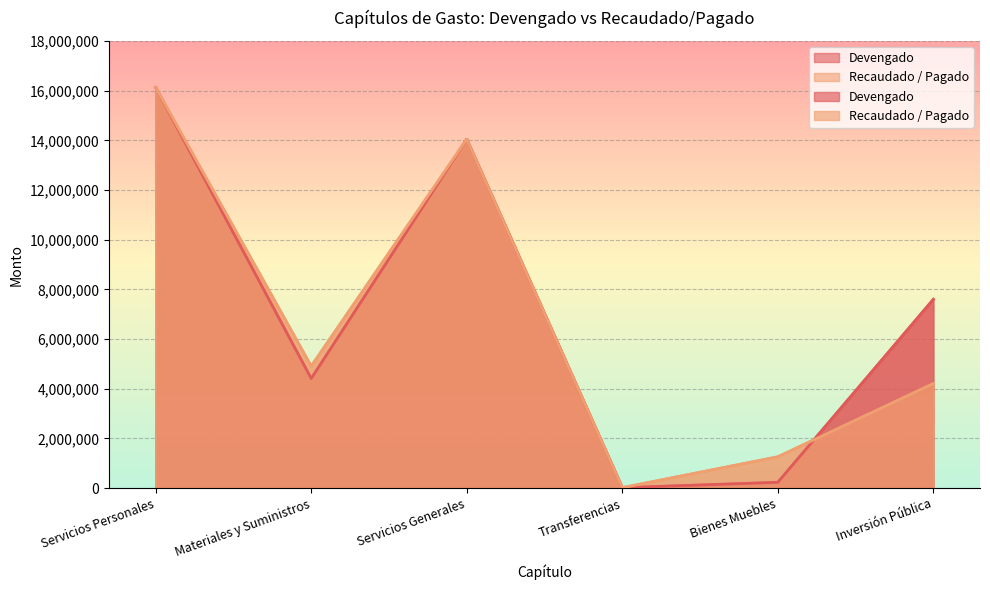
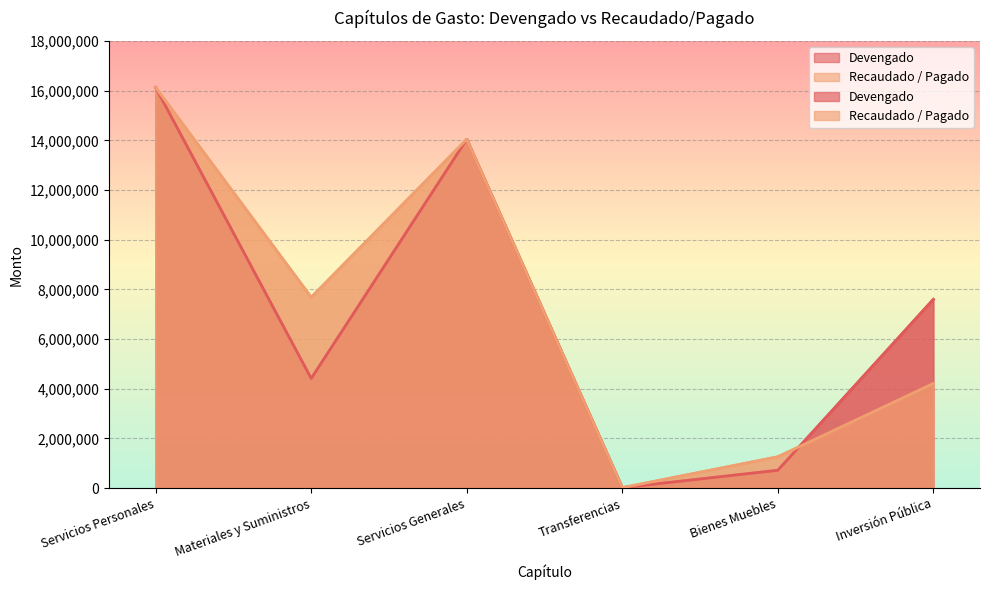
  {
    "Devengado": {
      "Materiales y Suministros": "4,400,000",
-     "Bienes Muebles": "200,000",
+     "Bienes Muebles": "700,000",
      "Inversión Pública": "7,600,000"
    },
    "Recaudado / Pagado": {
-     "Materiales y Suministros": "4,900,000",
+     "Materiales y Suministros": "7,700,000",
      "Bienes Muebles": "1,300,000",
      "Inversión Pública": "4,200,000"
    }
  }
